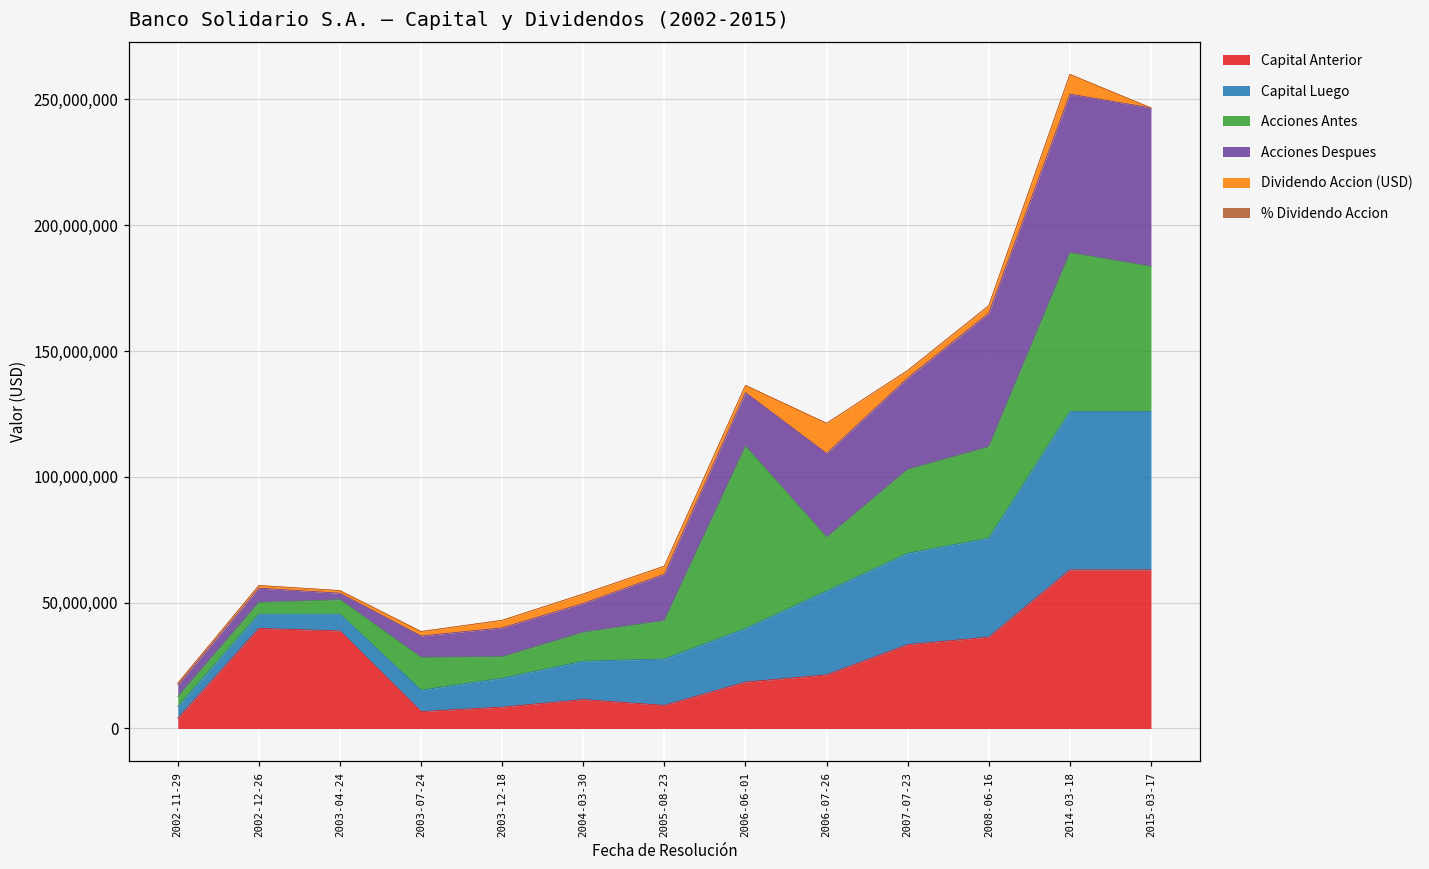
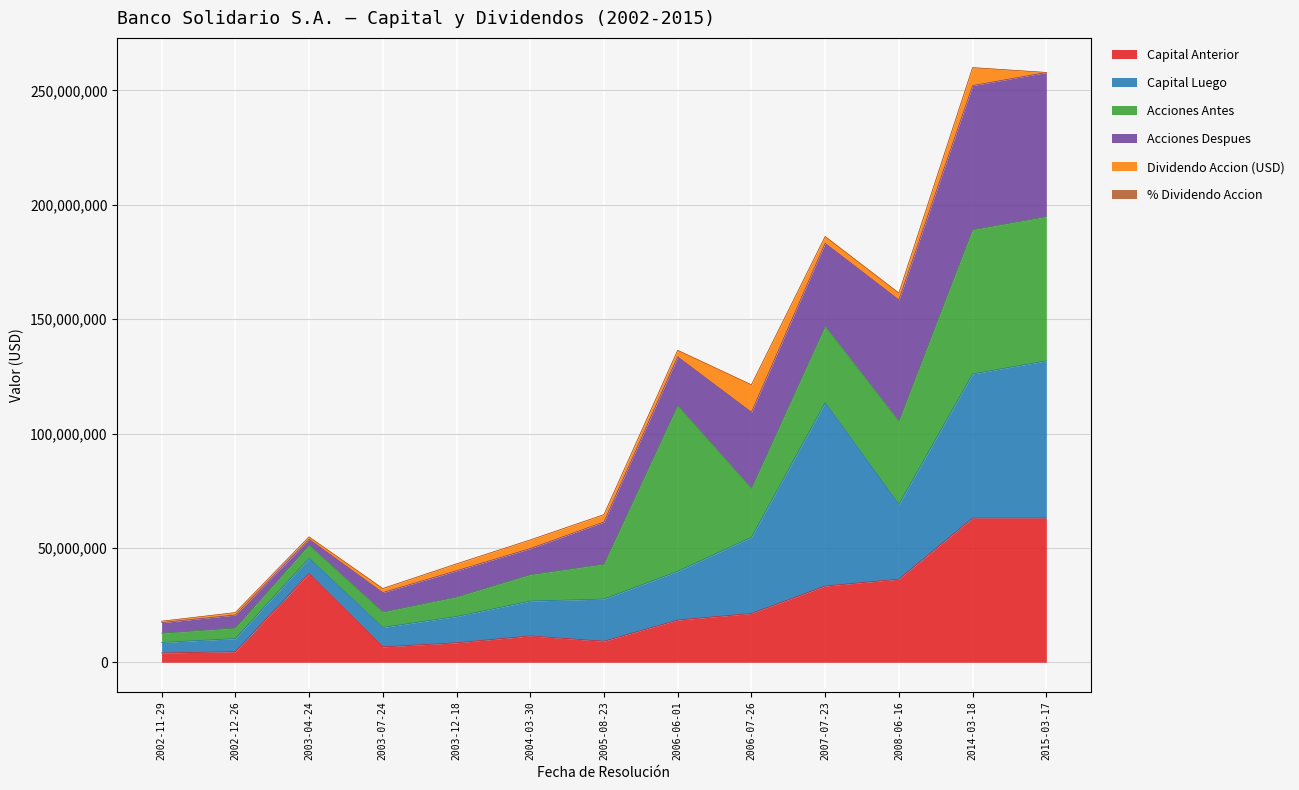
  {
    "Capital Anterior": {
      "2002-11-29": "4,000,000",
-     "2002-12-26": "40,000,000",
+     "2002-12-26": "5,000,000",
      "2003-04-24": "39,000,000",
      "2003-07-24": "7,000,000",
      "2003-12-18": "8,000,000",
      "2004-03-30": "11,000,000",
      "2005-08-23": "9,000,000",
      "2006-06-01": "18,000,000",
      "2006-07-26": "21,000,000",
      "2007-07-23": "33,000,000",
      "2008-06-16": "36,000,000",
      "2014-03-18": "63,000,000",
      "2015-03-17": "63,000,000"
    },
    "Capital Luego": {
      "2002-11-29": "5,000,000",
      "2002-12-26": "6,000,000",
      "2003-04-24": "7,000,000",
      "2003-07-24": "8,000,000",
      "2003-12-18": "11,000,000",
      "2004-03-30": "15,000,000",
      "2005-08-23": "18,000,000",
      "2006-06-01": "21,000,000",
      "2006-07-26": "33,000,000",
-     "2007-07-23": "36,000,000",
-     "2008-06-16": "39,000,000",
+     "2007-07-23": "80,000,000",
+     "2008-06-16": "33,000,000",
      "2014-03-18": "63,000,000",
-     "2015-03-17": "63,000,000"
+     "2015-03-17": "69,000,000"
    },
    "Acciones Antes": {
      "2002-11-29": "4,000,000",
      "2002-12-26": "5,000,000",
      "2003-04-24": "6,000,000",
-     "2003-07-24": "13,000,000",
+     "2003-07-24": "7,000,000",
      "2003-12-18": "8,000,000",
      "2004-03-30": "11,000,000",
      "2005-08-23": "15,000,000",
      "2006-06-01": "72,000,000",
      "2006-07-26": "21,000,000",
      "2007-07-23": "33,000,000",
      "2008-06-16": "36,000,000",
      "2014-03-18": "63,000,000",
-     "2015-03-17": "58,000,000"
+     "2015-03-17": "63,000,000"
    },
    "Acciones Despues": {
      "2003-07-24": "8,000,000",
      "2003-12-18": "11,000,000",
      "2004-03-30": "11,000,000",
      "2005-08-23": "18,000,000",
      "2006-06-01": "21,000,000",
      "2006-07-26": "33,000,000",
      "2007-07-23": "36,000,000",
      "2008-06-16": "53,000,000",
      "2014-03-18": "63,000,000"
    },
    "% Dividendo Accion": {
      "2003-07-24": "2,000,000",
      "2003-12-18": "3,000,000",
      "2004-03-30": "4,000,000",
      "2005-08-23": "3,000,000",
      "2006-06-01": "3,000,000",
      "2006-07-26": "12,000,000"
    }
  }
